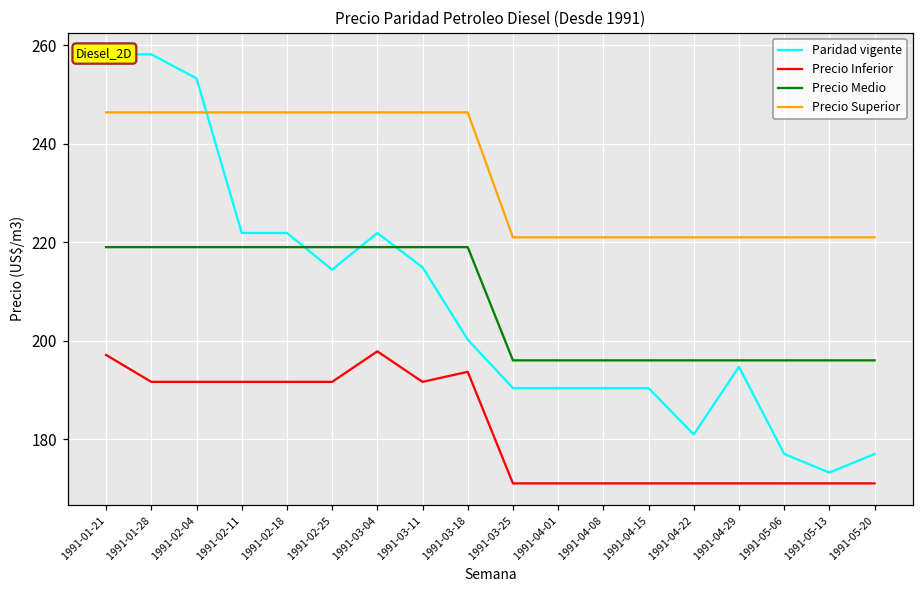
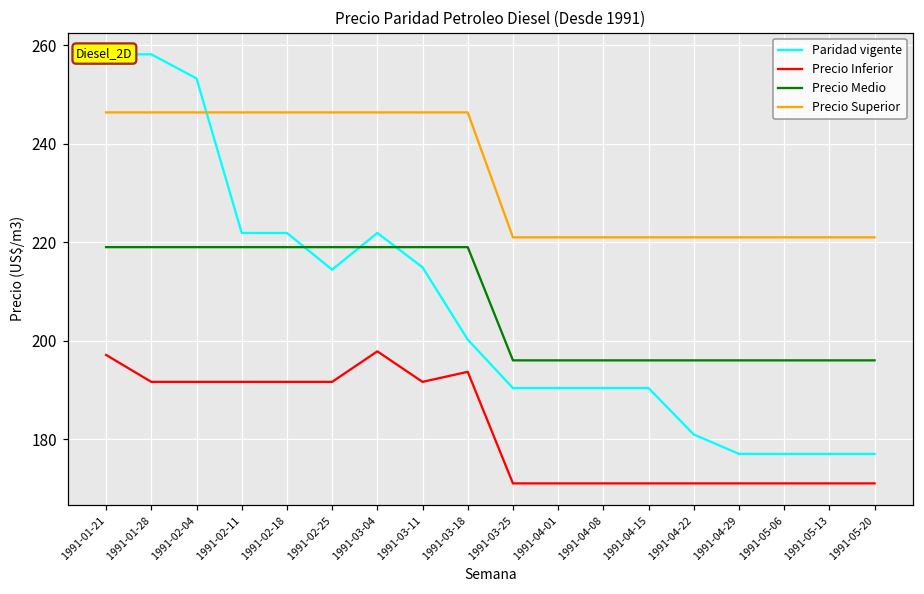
  {
    "Paridad vigente": {
      "1991-01-28": 258,
      "1991-02-04": 253,
      "1991-02-11": 222,
      "1991-02-18": 222,
      "1991-02-25": 214,
      "1991-03-04": 222,
      "1991-03-11": 215,
      "1991-03-18": 200,
      "1991-03-25": 190,
      "1991-04-01": 190,
      "1991-04-08": 190,
      "1991-04-15": 190,
      "1991-04-22": 181,
-     "1991-04-29": 195,
+     "1991-04-29": 177,
      "1991-05-06": 177,
-     "1991-05-13": 173,
+     "1991-05-13": 177,
      "1991-05-20": 177
    },
    "Precio Inferior": {
      "1991-01-21": 197,
      "1991-01-28": 192,
      "1991-02-04": 192,
      "1991-02-11": 192,
      "1991-02-18": 192,
      "1991-02-25": 192,
      "1991-03-04": 198,
      "1991-03-11": 192,
      "1991-03-18": 194,
      "1991-03-25": 171,
      "1991-04-01": 171,
      "1991-04-08": 171,
      "1991-04-15": 171,
      "1991-04-22": 171,
      "1991-04-29": 171,
      "1991-05-06": 171,
      "1991-05-13": 171,
      "1991-05-20": 171
    },
    "Precio Medio": {
      "1991-01-21": 219,
      "1991-01-28": 219,
      "1991-02-04": 219,
      "1991-02-11": 219,
      "1991-02-18": 219,
      "1991-02-25": 219,
      "1991-03-04": 219,
      "1991-03-11": 219,
      "1991-03-18": 219,
      "1991-03-25": 196,
      "1991-04-01": 196,
      "1991-04-08": 196,
      "1991-04-15": 196,
      "1991-04-22": 196,
      "1991-04-29": 196,
      "1991-05-06": 196,
      "1991-05-13": 196,
      "1991-05-20": 196
    },
    "Precio Superior": {
      "1991-01-21": 246,
      "1991-01-28": 246,
      "1991-02-04": 246,
      "1991-02-11": 246,
      "1991-02-18": 246,
      "1991-02-25": 246,
      "1991-03-04": 246,
      "1991-03-11": 246,
      "1991-03-18": 246,
      "1991-03-25": 221,
      "1991-04-01": 221,
      "1991-04-08": 221,
      "1991-04-15": 221,
      "1991-04-22": 221,
      "1991-04-29": 221,
      "1991-05-06": 221,
      "1991-05-13": 221,
      "1991-05-20": 221
    }
  }
